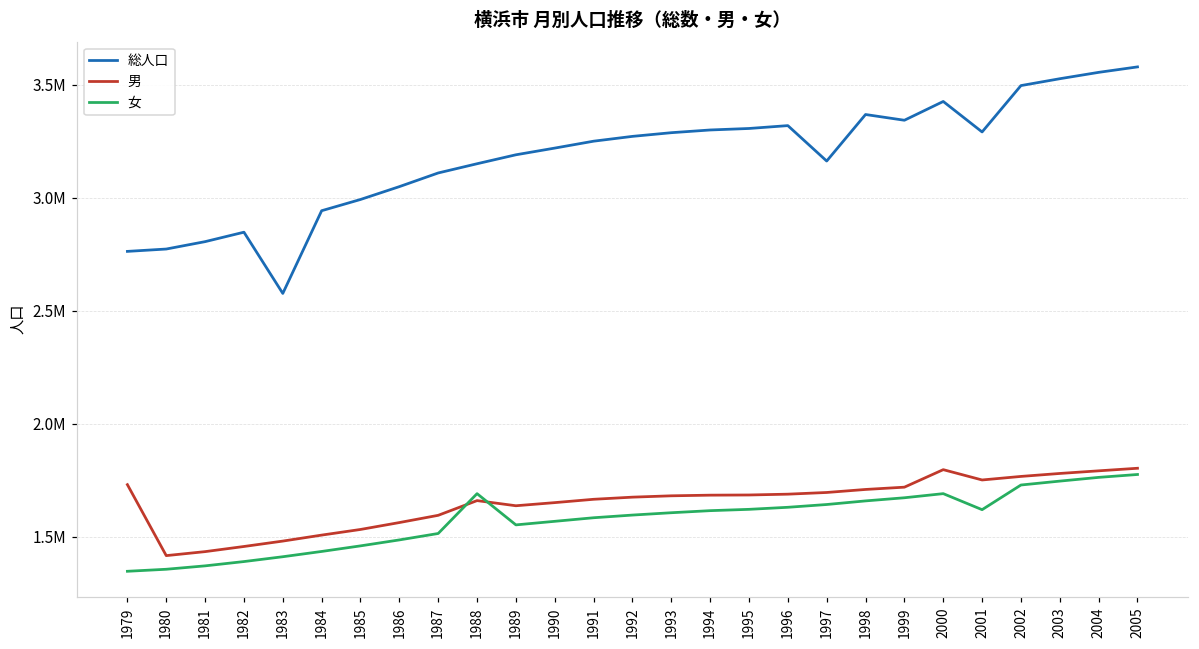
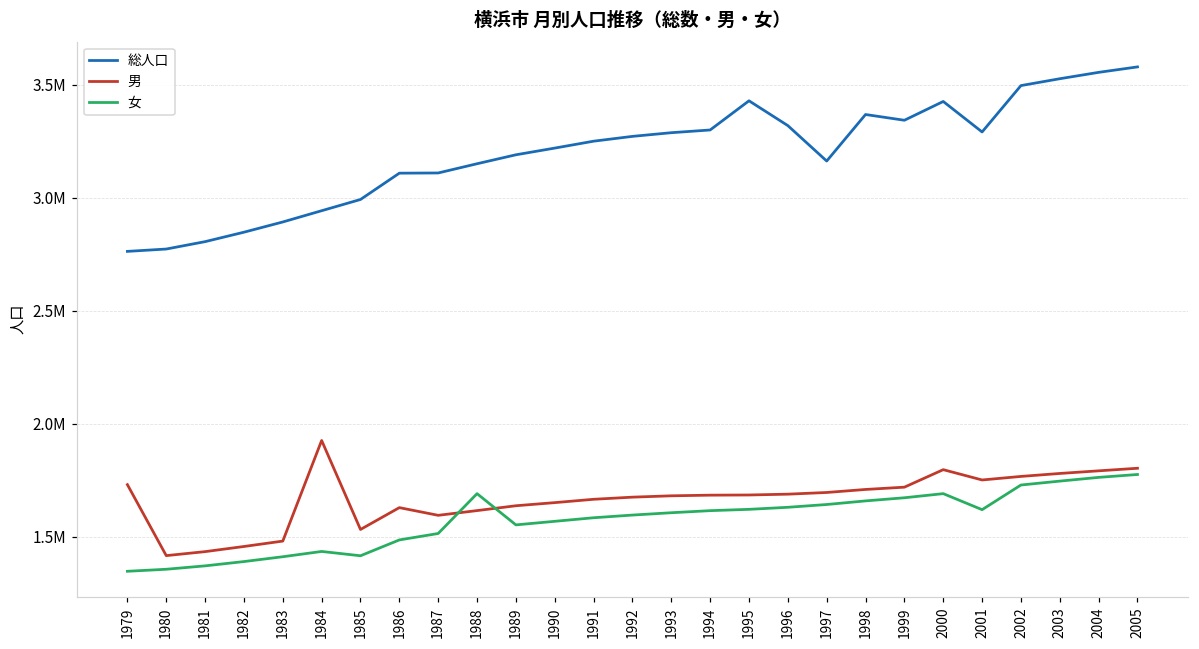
  {
    "総人口": {
      "1979": 2760000,
      "1980": 2770000,
      "1981": 2810000,
      "1982": 2850000,
-     "1983": 2580000,
+     "1983": 2890000,
      "1984": 2940000,
      "1985": 2990000,
-     "1986": 3050000,
+     "1986": 3110000,
      "1987": 3110000,
      "1988": 3150000,
      "1989": 3190000,
      "1990": 3220000,
      "1991": 3250000,
      "1992": 3270000,
      "1993": 3290000,
      "1994": 3300000,
-     "1995": 3310000,
+     "1995": 3430000,
      "1996": 3320000,
      "1997": 3160000,
      "1998": 3370000,
      "1999": 3340000,
      "2000": 3430000,
      "2001": 3290000,
      "2002": 3500000,
      "2003": 3530000,
      "2004": 3560000,
      "2005": 3580000
    },
    "男": {
      "1979": 1730000,
      "1980": 1420000,
      "1981": 1430000,
      "1982": 1460000,
      "1983": 1480000,
-     "1984": 1510000,
+     "1984": 1930000,
      "1985": 1530000,
-     "1986": 1560000,
+     "1986": 1630000,
      "1987": 1600000,
-     "1988": 1660000,
+     "1988": 1620000,
      "1989": 1640000,
      "1990": 1650000,
      "1991": 1670000,
      "1992": 1680000,
      "1993": 1680000,
      "1994": 1680000,
      "1995": 1690000,
      "1996": 1690000,
      "1997": 1700000,
      "1998": 1710000,
      "1999": 1720000,
      "2000": 1800000,
      "2001": 1750000,
      "2002": 1770000,
      "2003": 1780000,
      "2004": 1790000,
      "2005": 1800000
    },
    "女": {
      "1979": 1350000,
      "1980": 1360000,
      "1981": 1370000,
      "1982": 1390000,
      "1983": 1410000,
      "1984": 1440000,
-     "1985": 1460000,
+     "1985": 1420000,
      "1986": 1490000,
      "1987": 1510000,
      "1988": 1690000,
      "1989": 1550000,
      "1990": 1570000,
      "1991": 1580000,
      "1992": 1600000,
      "1993": 1610000,
      "1994": 1620000,
      "1995": 1620000,
      "1996": 1630000,
      "1997": 1640000,
      "1998": 1660000,
      "1999": 1670000,
      "2000": 1690000,
      "2001": 1620000,
      "2002": 1730000,
      "2003": 1750000,
      "2004": 1760000,
      "2005": 1780000
    }
  }
